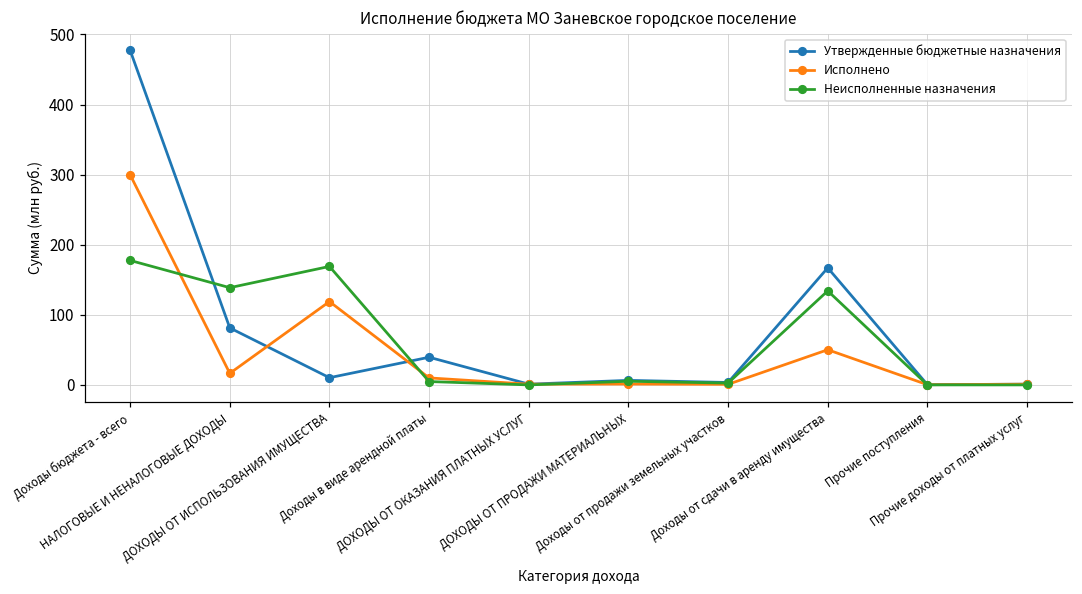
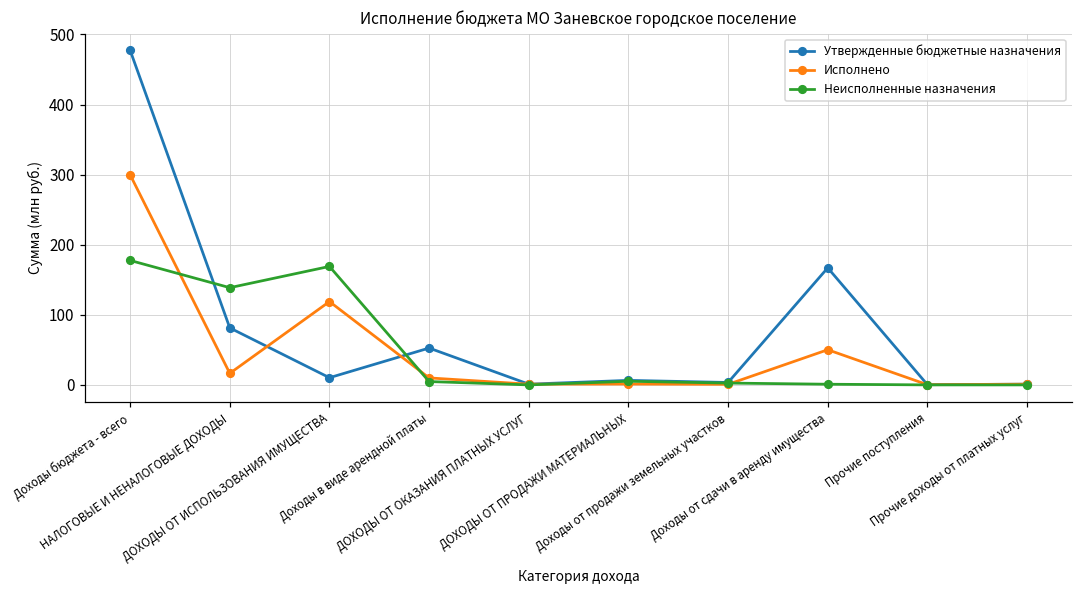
  {
    "Утвержденные бюджетные назначения": {
      "Доходы бюджета - всего": 480,
      "НАЛОГОВЫЕ И НЕНАЛОГОВЫЕ ДОХОДЫ": 80,
      "ДОХОДЫ ОТ ИСПОЛЬЗОВАНИЯ ИМУЩЕСТВА": 10,
-     "Доходы в виде арендной платы": 40,
+     "Доходы в виде арендной платы": 50,
      "Доходы от сдачи в аренду имущества": 170
    },
    "Исполнено": {
      "Доходы бюджета - всего": 300,
      "НАЛОГОВЫЕ И НЕНАЛОГОВЫЕ ДОХОДЫ": 20,
      "ДОХОДЫ ОТ ИСПОЛЬЗОВАНИЯ ИМУЩЕСТВА": 120,
      "Доходы в виде арендной платы": 10,
      "Доходы от сдачи в аренду имущества": 50
    },
    "Неисполненные назначения": {
      "Доходы бюджета - всего": 180,
      "НАЛОГОВЫЕ И НЕНАЛОГОВЫЕ ДОХОДЫ": 140,
      "ДОХОДЫ ОТ ИСПОЛЬЗОВАНИЯ ИМУЩЕСТВА": 170,
      "Доходы в виде арендной платы": 0,
-     "Доходы от сдачи в аренду имущества": 130
+     "Доходы от сдачи в аренду имущества": 0
    }
  }
